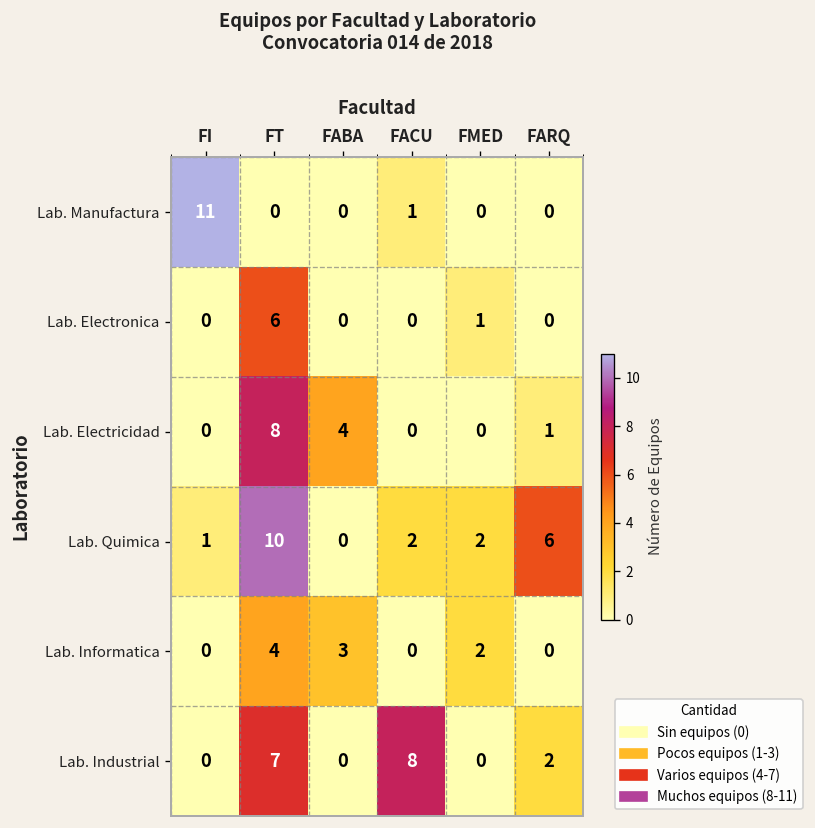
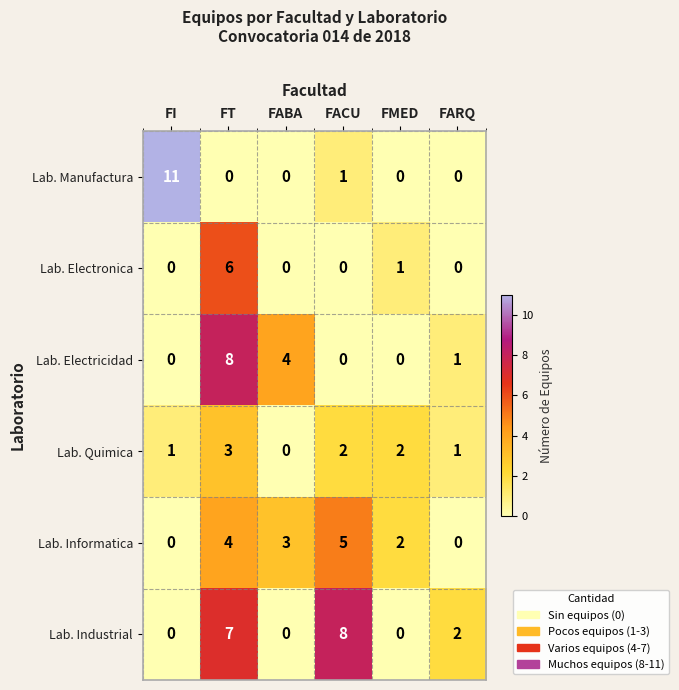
  {
    "Lab. Manufactura": {
      "FI": 11,
      "FT": 0,
      "FABA": 0,
      "FACU": 1,
      "FMED": 0,
      "FARQ": 0
    },
    "Lab. Electronica": {
      "FI": 0,
      "FT": 6,
      "FABA": 0,
      "FACU": 0,
      "FMED": 1,
      "FARQ": 0
    },
    "Lab. Electricidad": {
      "FI": 0,
      "FT": 8,
      "FABA": 4,
      "FACU": 0,
      "FMED": 0,
      "FARQ": 1
    },
    "Lab. Quimica": {
      "FI": 1,
-     "FT": 10,
+     "FT": 3,
      "FABA": 0,
      "FACU": 2,
      "FMED": 2,
-     "FARQ": 6
+     "FARQ": 1
    },
    "Lab. Informatica": {
      "FI": 0,
      "FT": 4,
      "FABA": 3,
-     "FACU": 0,
+     "FACU": 5,
      "FMED": 2,
      "FARQ": 0
    },
    "Lab. Industrial": {
      "FI": 0,
      "FT": 7,
      "FABA": 0,
      "FACU": 8,
      "FMED": 0,
      "FARQ": 2
    }
  }
